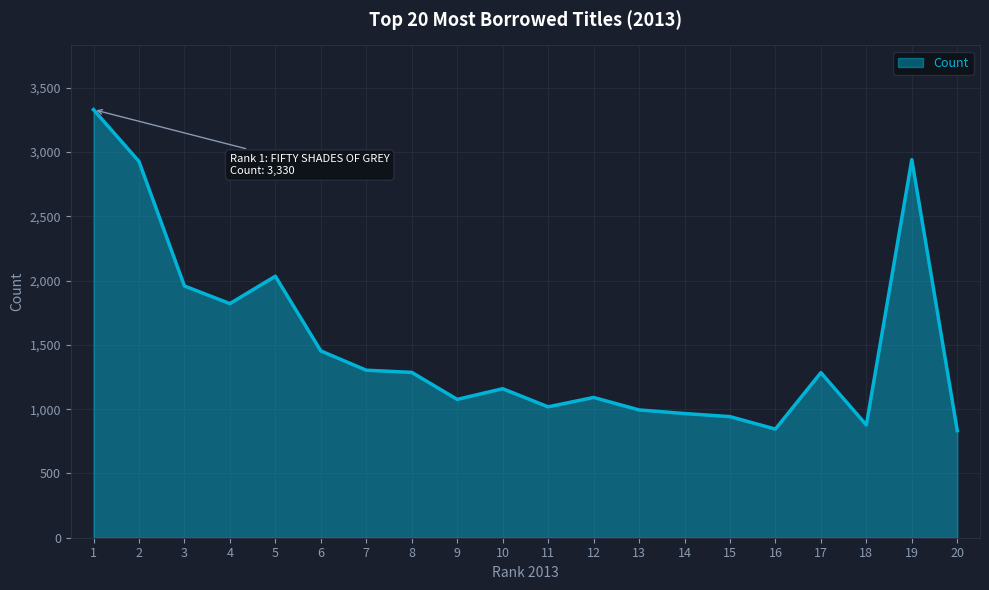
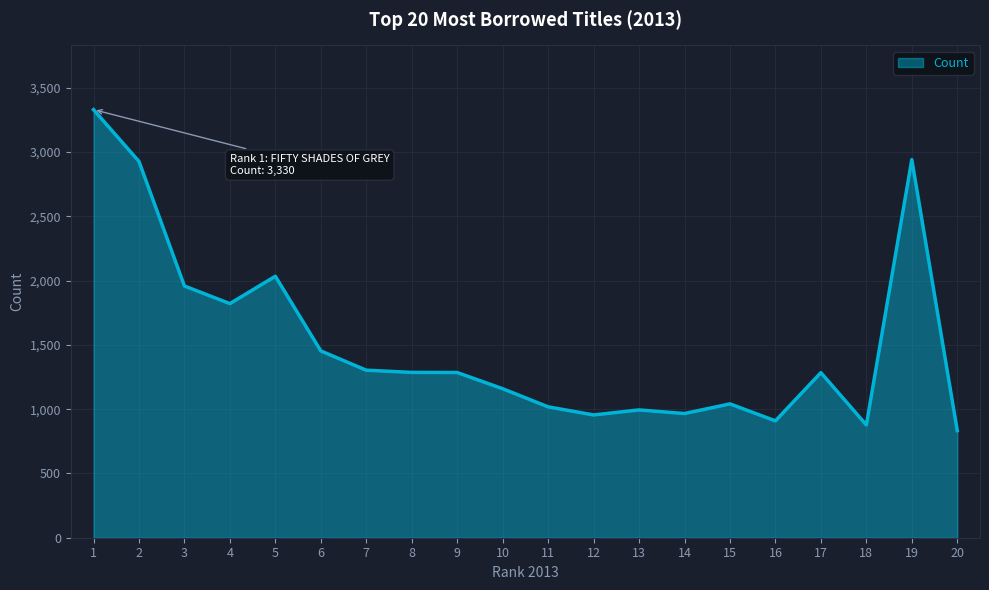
  {
    "1": "3,330",
    "3": "1,960",
    "4": "1,820",
    "5": "2,030",
    "6": "1,450",
    "7": "1,300",
    "8": "1,290",
-   "9": "1,080",
+   "9": "1,290",
    "10": "1,160",
    "11": "1,020",
-   "12": "1,090",
+   "12": "960",
    "13": "990",
    "14": "970",
-   "15": "940",
-   "16": "850",
+   "15": "1,040",
+   "16": "910",
    "17": "1,280",
    "18": "880",
    "19": "2,940",
    "20": "830"
  }
